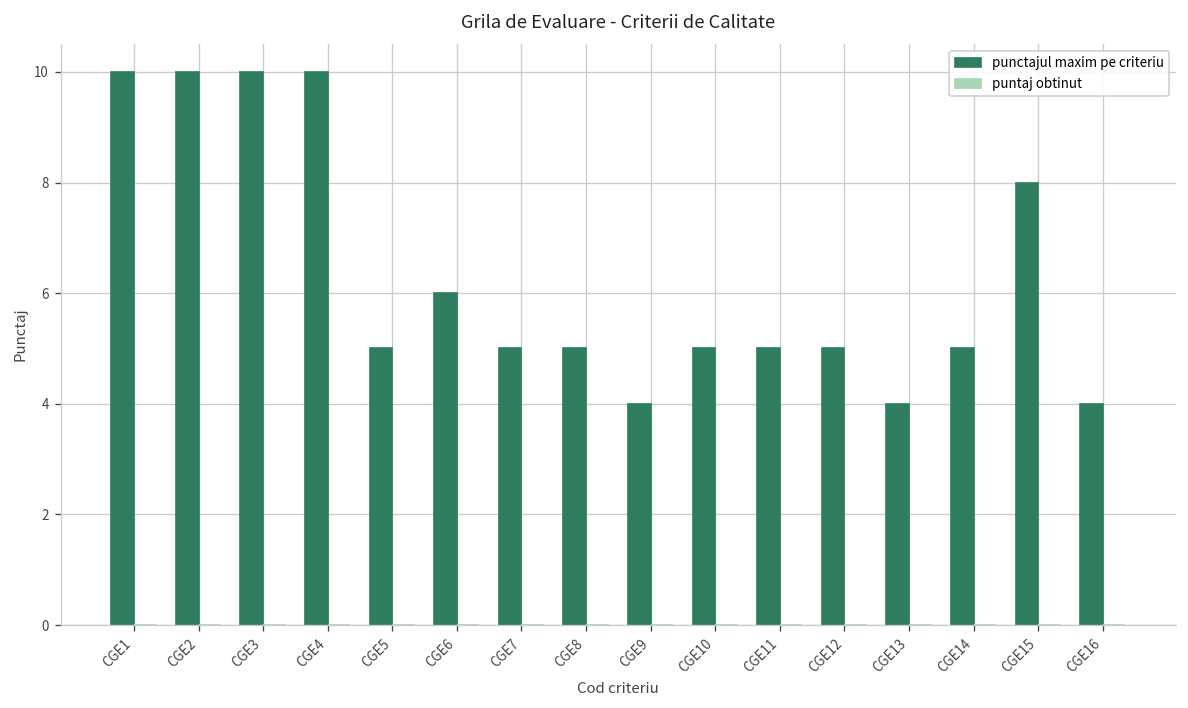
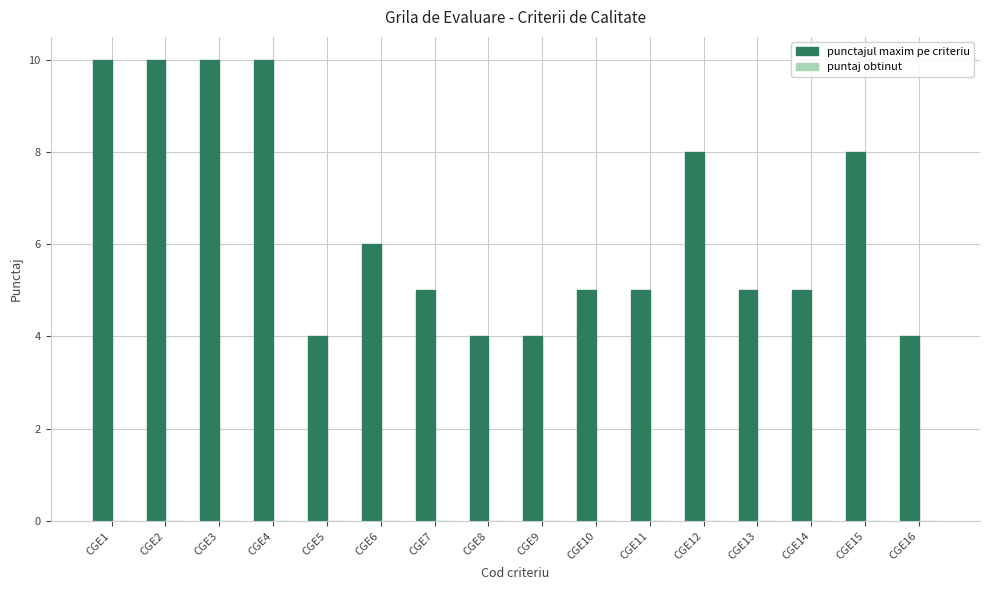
  {
    "punctajul maxim pe criteriu": {
      "CGE1": 10,
      "CGE2": 10,
      "CGE3": 10,
      "CGE4": 10,
-     "CGE5": 5,
+     "CGE5": 4,
      "CGE6": 6,
      "CGE7": 5,
-     "CGE8": 5,
+     "CGE8": 4,
      "CGE9": 4,
      "CGE10": 5,
      "CGE11": 5,
-     "CGE12": 5,
-     "CGE13": 4,
+     "CGE12": 8,
+     "CGE13": 5,
      "CGE14": 5,
      "CGE15": 8,
      "CGE16": 4
    },
    "puntaj obtinut": {
      "CGE1": 0,
      "CGE2": 0,
      "CGE3": 0,
      "CGE4": 0,
      "CGE5": 0,
      "CGE6": 0,
      "CGE7": 0,
      "CGE8": 0,
      "CGE9": 0,
      "CGE10": 0,
      "CGE11": 0,
      "CGE12": 0,
      "CGE13": 0,
      "CGE14": 0,
      "CGE15": 0,
      "CGE16": 0
    }
  }
